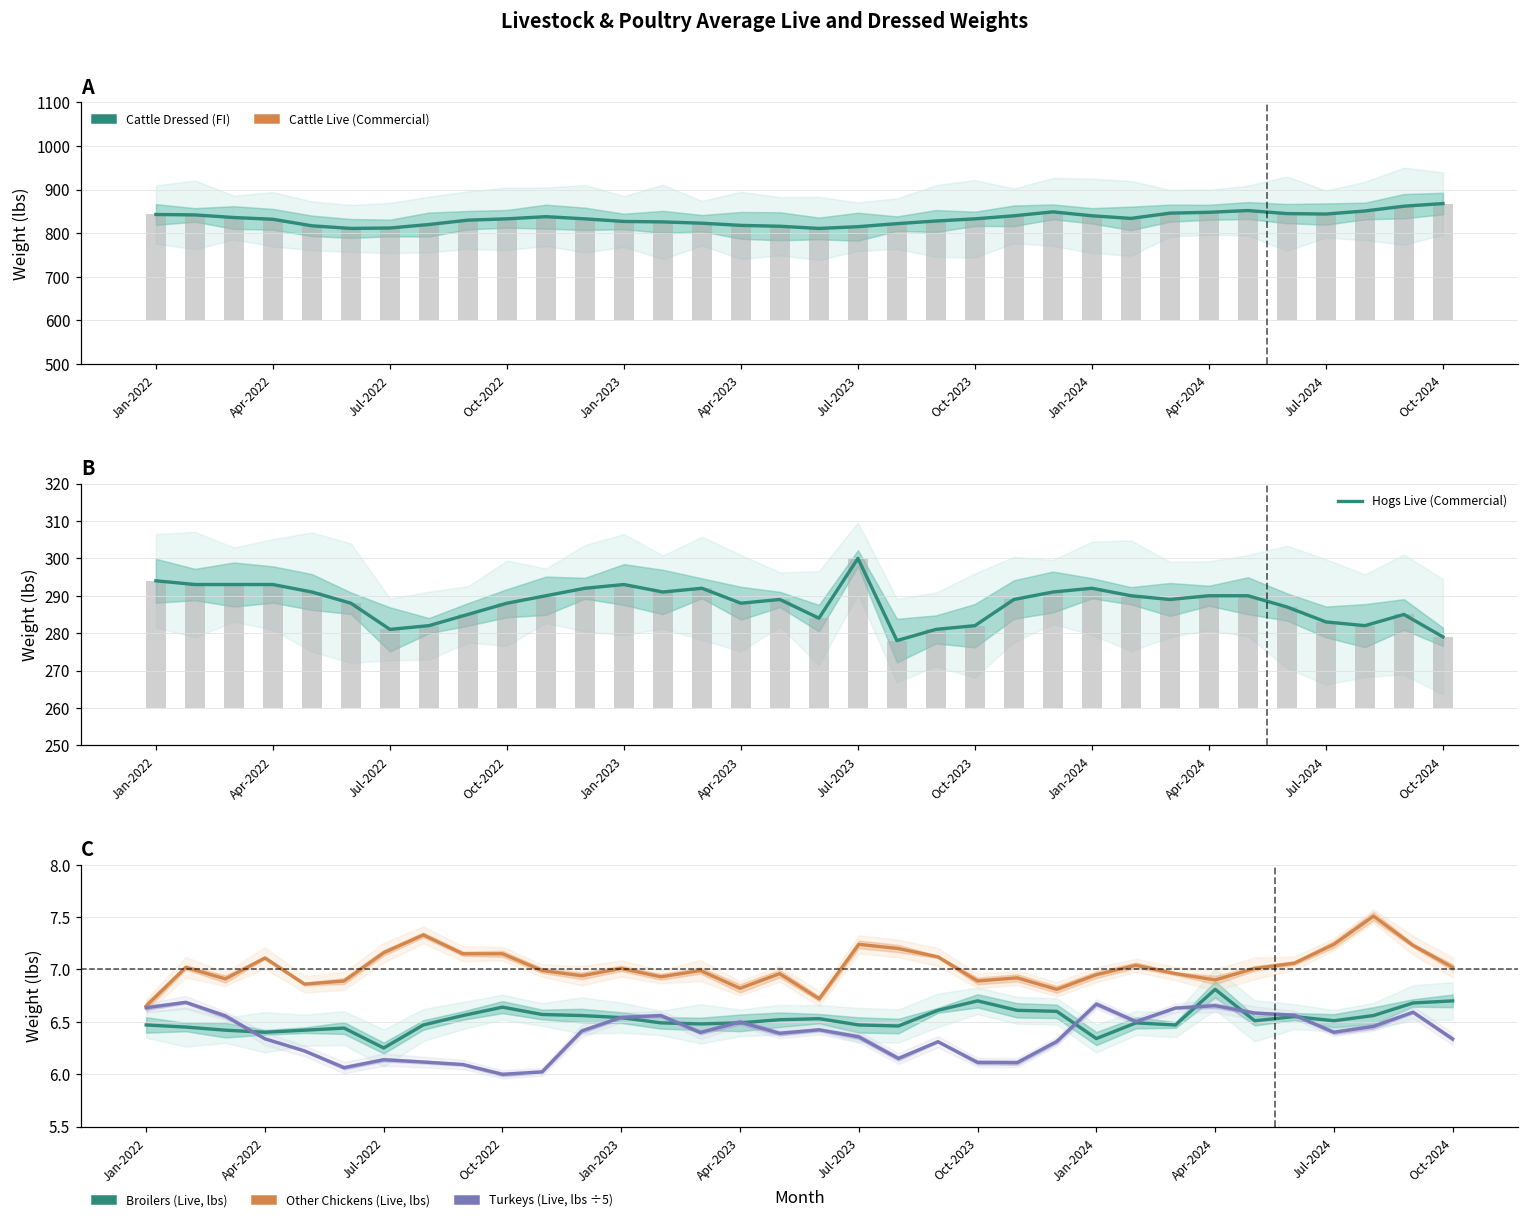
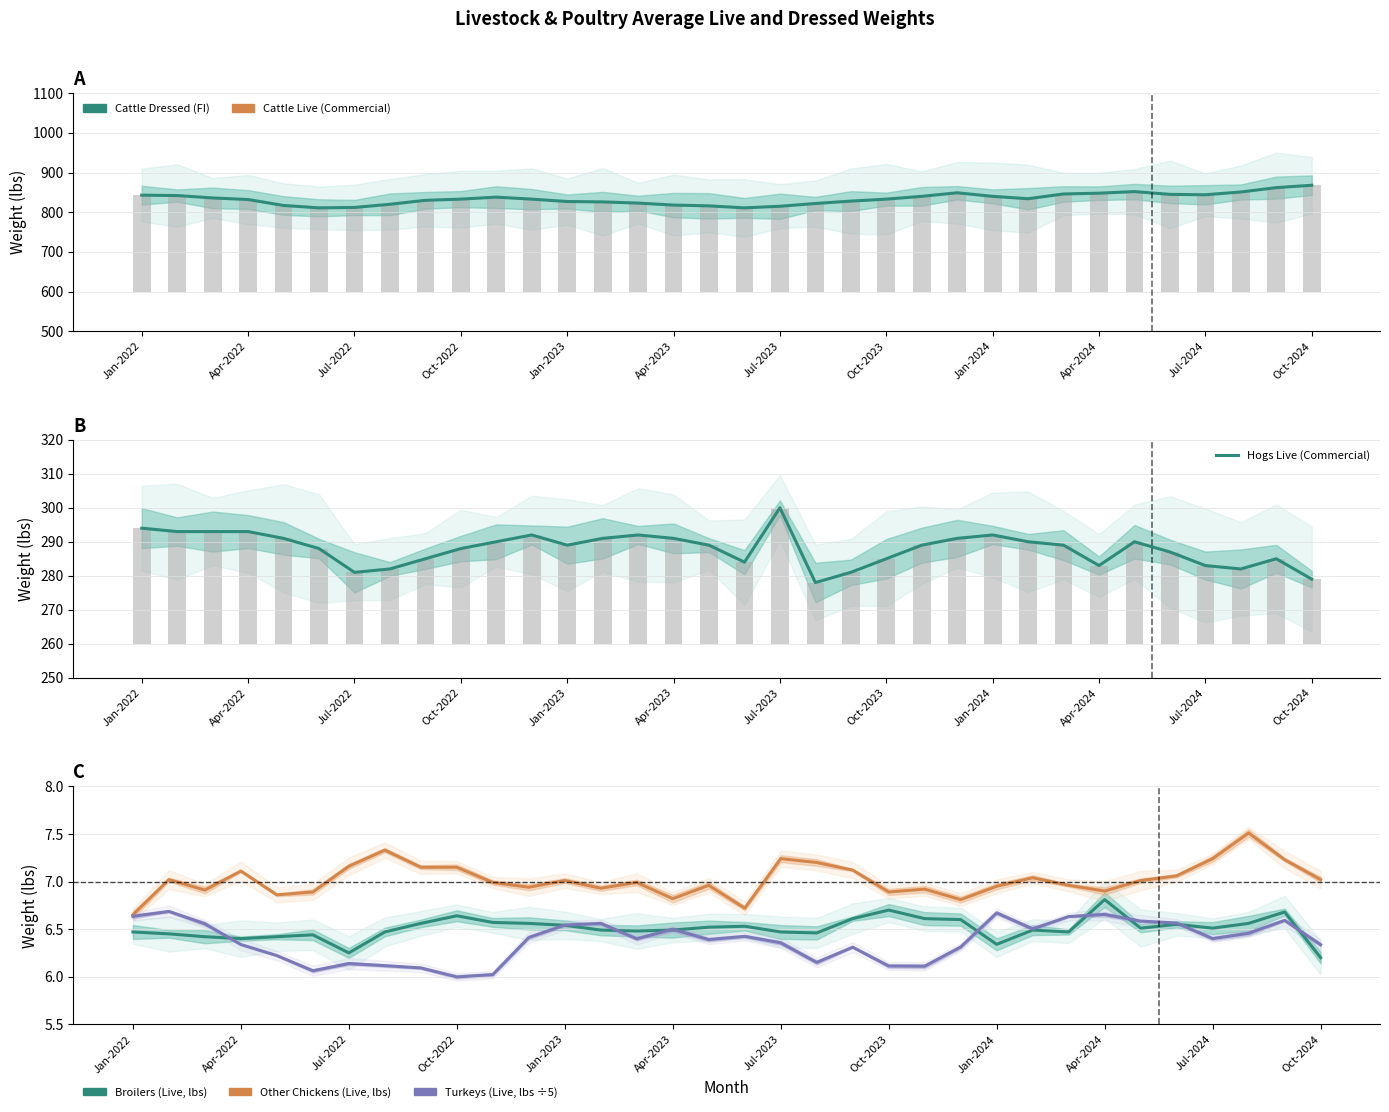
  {
    "B": {
      "Hogs Live (Commercial)": {
        "Jan-2022": 294,
        "Apr-2022": 293,
        "Jul-2022": 281,
        "Oct-2022": 288,
-       "Jan-2023": 293,
-       "Apr-2023": 288,
+       "Jan-2023": 289,
+       "Apr-2023": 291,
        "Jul-2023": 300,
-       "Oct-2023": 282,
+       "Oct-2023": 285,
        "Jan-2024": 292,
-       "Apr-2024": 290,
+       "Apr-2024": 283,
        "Jul-2024": 283,
        "Oct-2024": 279
      }
    },
    "C": {
      "Broilers (Live, lbs)": {
        "Jan-2022": 6.5,
        "Jul-2022": 6.3,
        "Oct-2022": 6.6,
        "Jul-2023": 6.5,
        "Oct-2023": 6.7,
        "Jan-2024": 6.3,
        "Apr-2024": 6.8,
        "Jul-2024": 6.5,
-       "Oct-2024": 6.7
+       "Oct-2024": 6.2
      },
      "Other Chickens (Live, lbs)": {
        "Oct-2022": 7.2,
        "Apr-2023": 6.8,
        "Jul-2023": 7.2,
        "Oct-2023": 6.9,
        "Jan-2024": 7.0,
        "Jul-2024": 7.2,
        "Oct-2024": 7.0
      }
    }
  }
